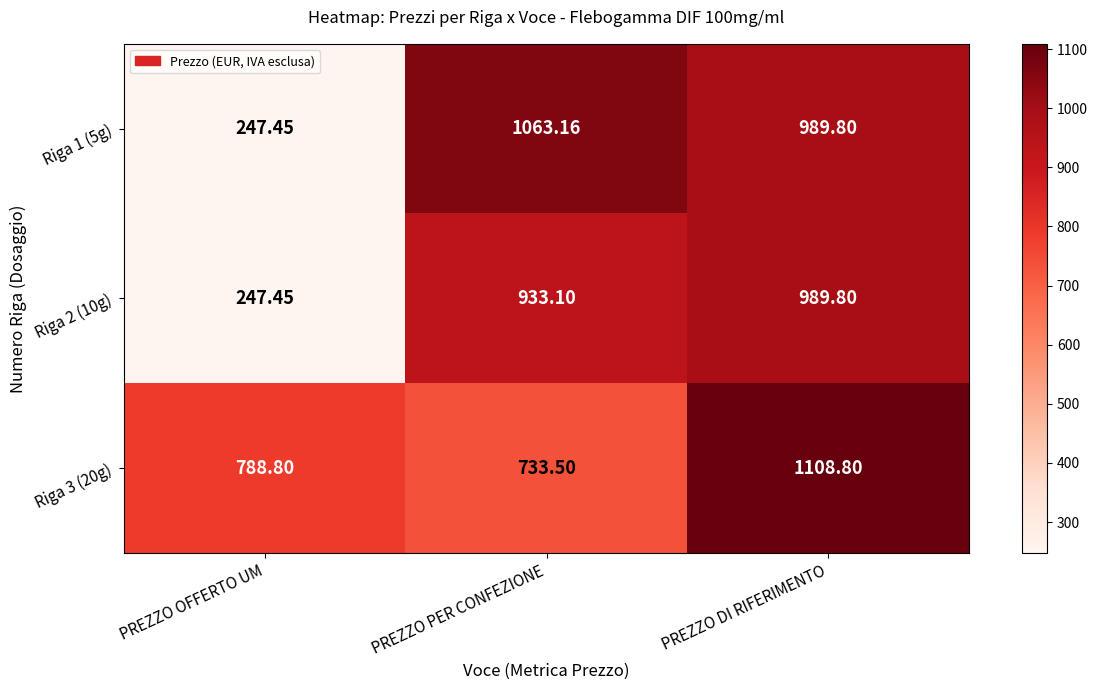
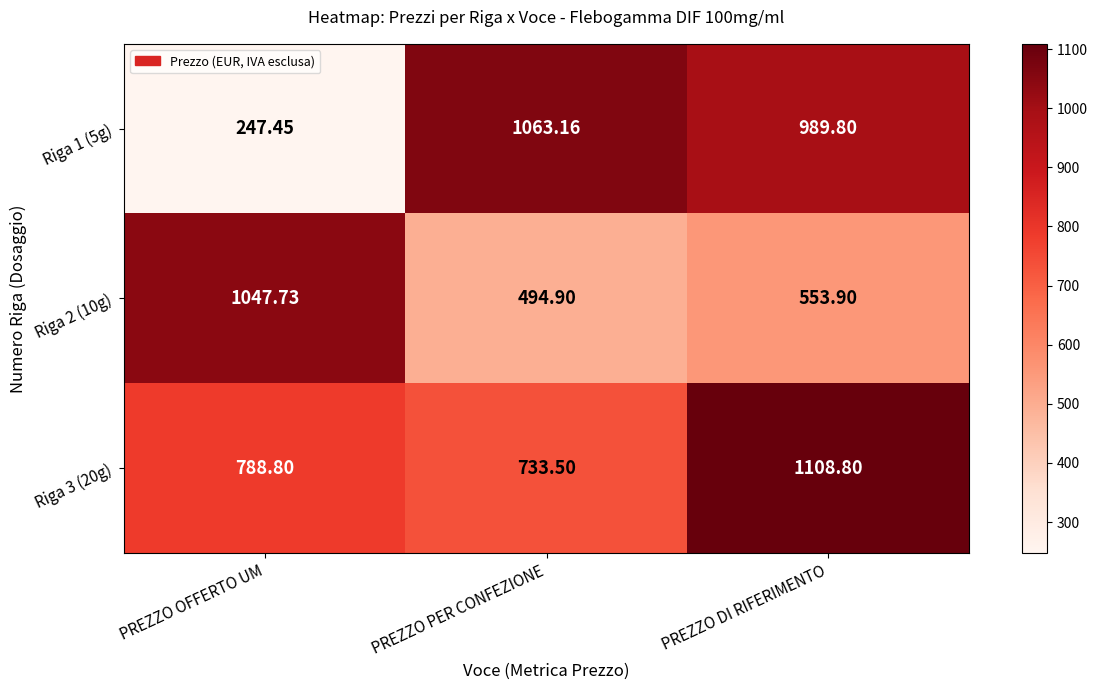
  {
    "Riga 1 (5g)": {
      "PREZZO OFFERTO UM": 247.45,
      "PREZZO PER CONFEZIONE": 1063.16,
      "PREZZO DI RIFERIMENTO": 989.80
    },
    "Riga 2 (10g)": {
-     "PREZZO OFFERTO UM": 247.45,
-     "PREZZO PER CONFEZIONE": 933.10,
-     "PREZZO DI RIFERIMENTO": 989.80
+     "PREZZO OFFERTO UM": 1047.73,
+     "PREZZO PER CONFEZIONE": 494.90,
+     "PREZZO DI RIFERIMENTO": 553.90
    },
    "Riga 3 (20g)": {
      "PREZZO OFFERTO UM": 788.80,
      "PREZZO PER CONFEZIONE": 733.50,
      "PREZZO DI RIFERIMENTO": 1108.80
    }
  }
